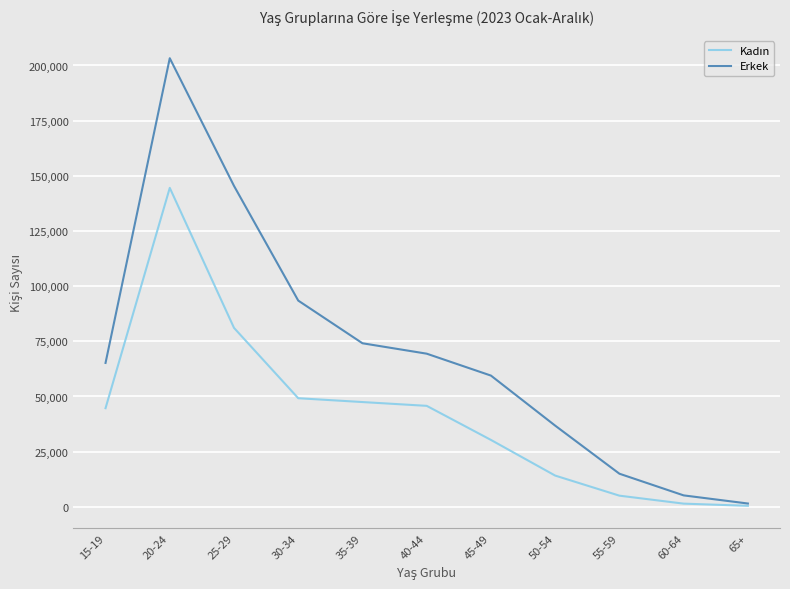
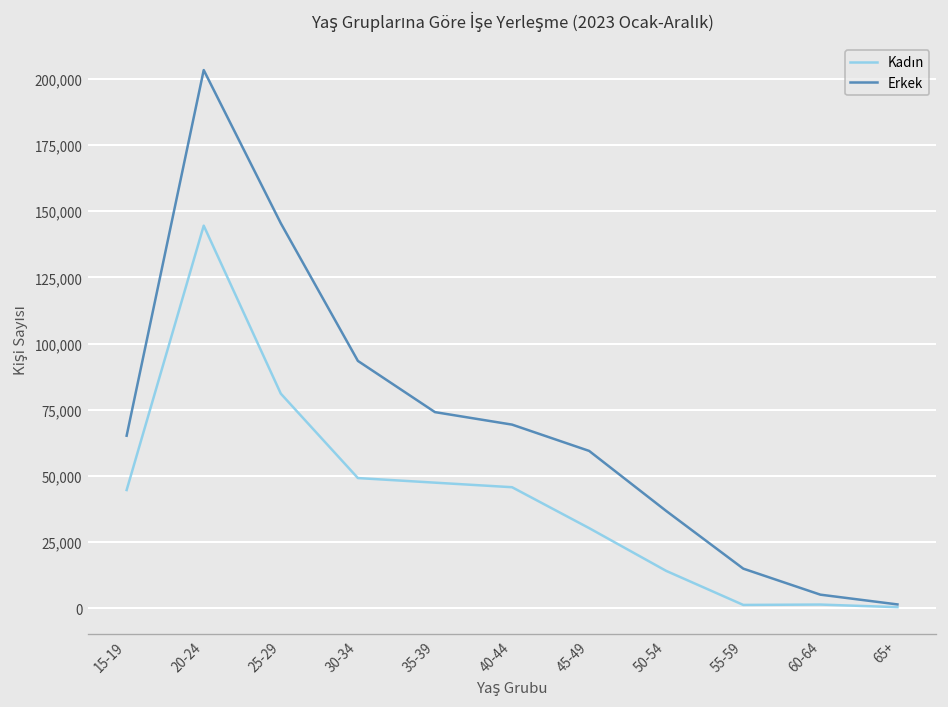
  {
    "Kadın": {
      "15-19": "45,000",
      "20-24": "145,000",
      "25-29": "81,000",
      "30-34": "49,000",
      "35-39": "47,000",
      "40-44": "46,000",
      "45-49": "30,000",
      "50-54": "14,000",
-     "55-59": "5,000",
+     "55-59": "1,000",
      "60-64": "1,000"
    },
    "Erkek": {
      "15-19": "65,000",
      "20-24": "203,000",
      "25-29": "145,000",
      "30-34": "93,000",
      "35-39": "74,000",
      "40-44": "69,000",
      "45-49": "59,000",
      "50-54": "37,000",
      "55-59": "15,000",
      "60-64": "5,000"
    }
  }
